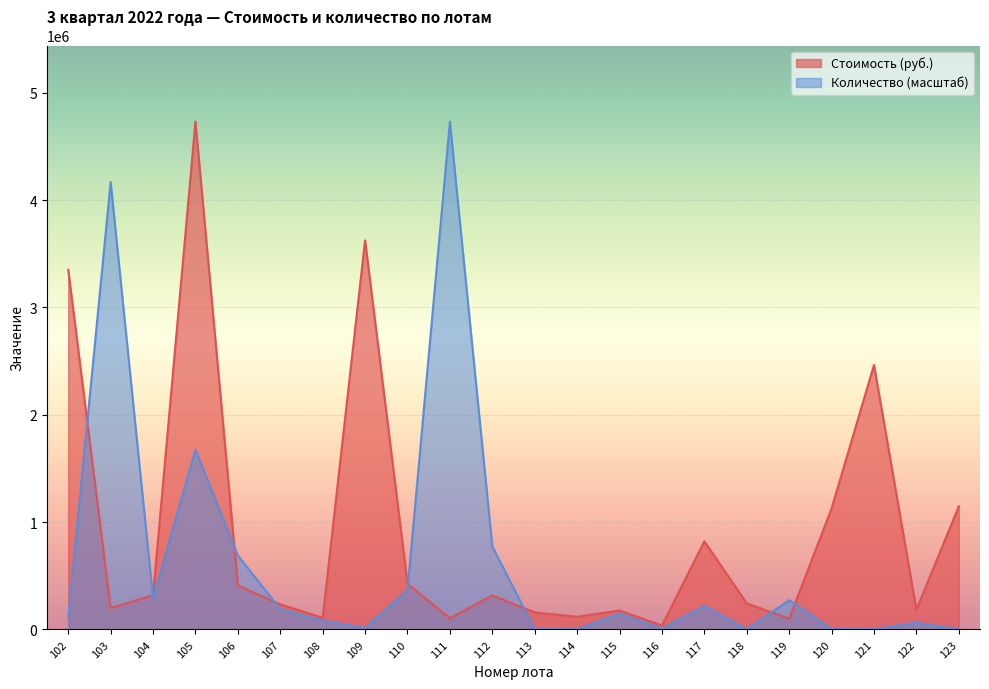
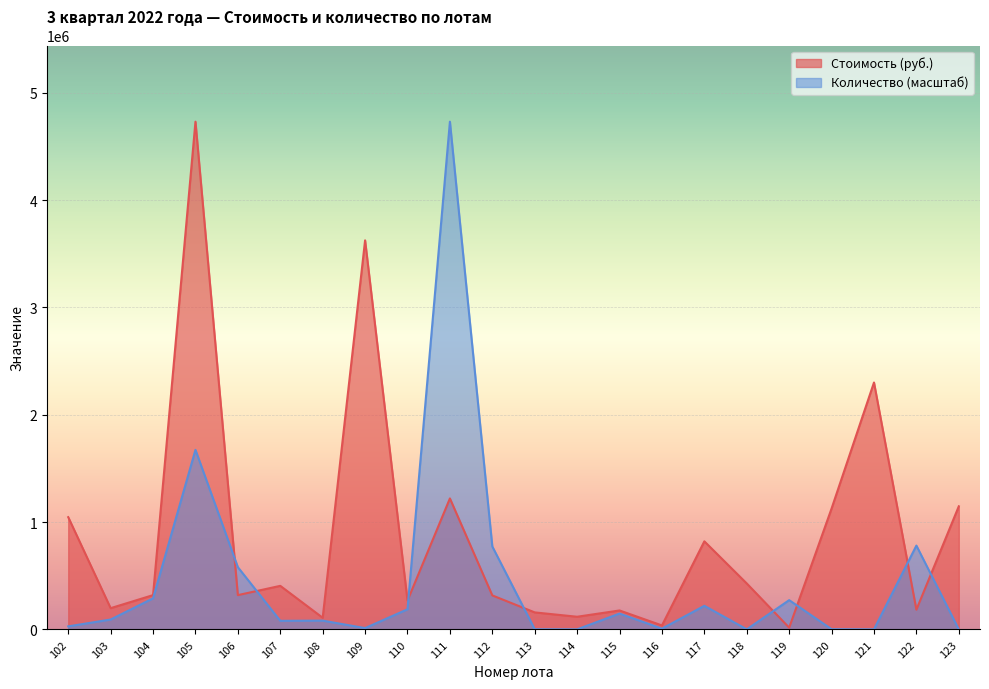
  {
    "Стоимость (руб.)": {
-     "102": 3350000,
+     "102": 1050000,
      "103": 200000,
      "104": 320000,
      "105": 4730000,
-     "106": 410000,
-     "107": 230000,
+     "106": 320000,
+     "107": 410000,
      "108": 110000,
      "109": 3630000,
-     "110": 430000,
-     "111": 100000,
+     "110": 270000,
+     "111": 1220000,
      "112": 320000,
      "113": 160000,
      "114": 120000,
      "115": 180000,
      "116": 40000,
      "117": 820000,
-     "118": 240000,
-     "119": 100000,
+     "118": 430000,
+     "119": 20000,
      "120": 1130000,
-     "121": 2460000,
+     "121": 2300000,
      "122": 180000,
      "123": 1150000
    },
    "Количество (масштаб)": {
-     "102": 110000,
-     "103": 4170000,
+     "102": 30000,
+     "103": 90000,
      "104": 290000,
      "105": 1670000,
-     "106": 690000,
-     "107": 190000,
+     "106": 580000,
+     "107": 80000,
      "108": 80000,
      "109": 10000,
-     "110": 370000,
+     "110": 190000,
      "111": 4730000,
      "112": 770000,
      "113": 0,
      "114": 0,
      "115": 150000,
      "116": 10000,
      "117": 220000,
      "118": 0,
      "119": 270000,
      "120": 0,
      "121": 0,
-     "122": 60000,
+     "122": 780000,
      "123": 0
    }
  }
